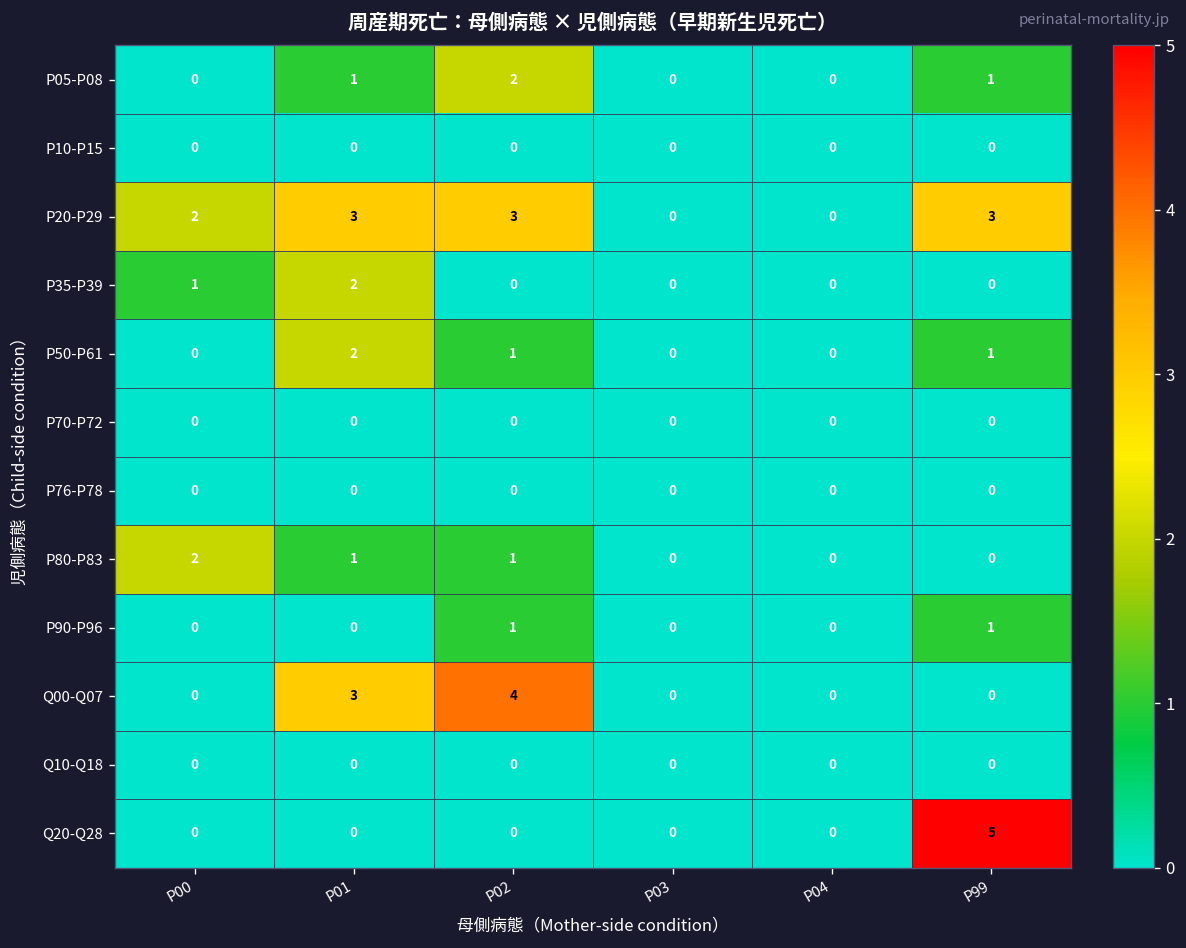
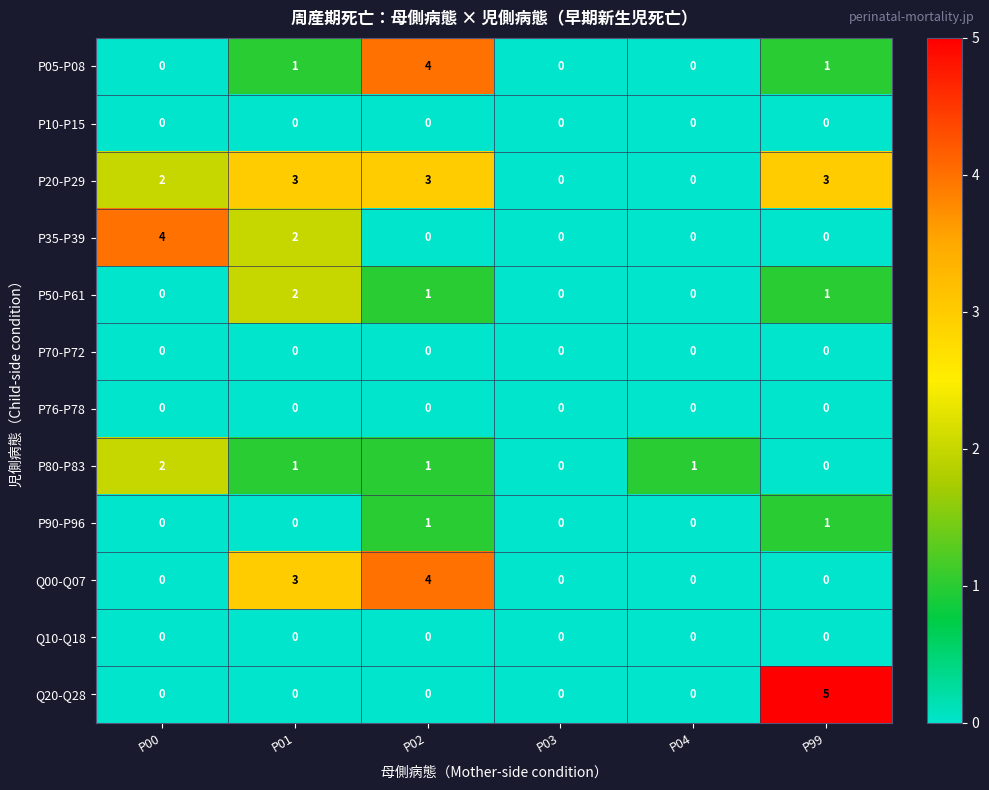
  {
    "P05-P08": {
      "P00": 0,
      "P01": 1,
-     "P02": 2,
+     "P02": 4,
      "P03": 0,
      "P04": 0,
      "P99": 1
    },
    "P10-P15": {
      "P00": 0,
      "P01": 0,
      "P02": 0,
      "P03": 0,
      "P04": 0,
      "P99": 0
    },
    "P20-P29": {
      "P00": 2,
      "P01": 3,
      "P02": 3,
      "P03": 0,
      "P04": 0,
      "P99": 3
    },
    "P35-P39": {
-     "P00": 1,
+     "P00": 4,
      "P01": 2,
      "P02": 0,
      "P03": 0,
      "P04": 0,
      "P99": 0
    },
    "P50-P61": {
      "P00": 0,
      "P01": 2,
      "P02": 1,
      "P03": 0,
      "P04": 0,
      "P99": 1
    },
    "P70-P72": {
      "P00": 0,
      "P01": 0,
      "P02": 0,
      "P03": 0,
      "P04": 0,
      "P99": 0
    },
    "P76-P78": {
      "P00": 0,
      "P01": 0,
      "P02": 0,
      "P03": 0,
      "P04": 0,
      "P99": 0
    },
    "P80-P83": {
      "P00": 2,
      "P01": 1,
      "P02": 1,
      "P03": 0,
-     "P04": 0,
+     "P04": 1,
      "P99": 0
    },
    "P90-P96": {
      "P00": 0,
      "P01": 0,
      "P02": 1,
      "P03": 0,
      "P04": 0,
      "P99": 1
    },
    "Q00-Q07": {
      "P00": 0,
      "P01": 3,
      "P02": 4,
      "P03": 0,
      "P04": 0,
      "P99": 0
    },
    "Q10-Q18": {
      "P00": 0,
      "P01": 0,
      "P02": 0,
      "P03": 0,
      "P04": 0,
      "P99": 0
    },
    "Q20-Q28": {
      "P00": 0,
      "P01": 0,
      "P02": 0,
      "P03": 0,
      "P04": 0,
      "P99": 5
    }
  }
